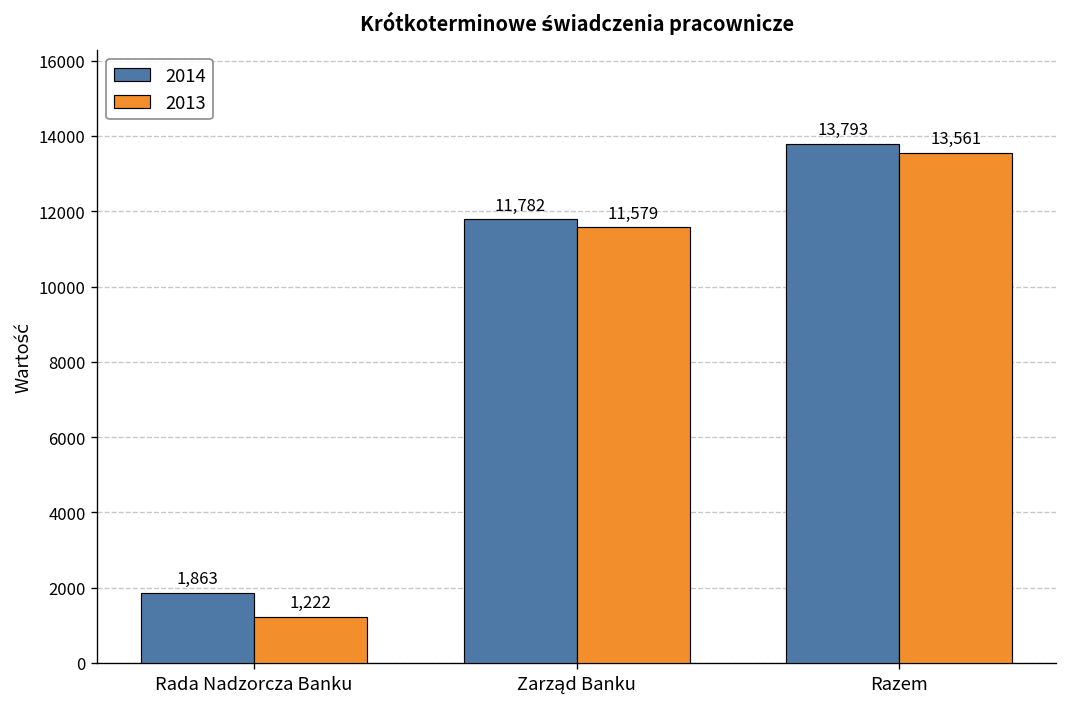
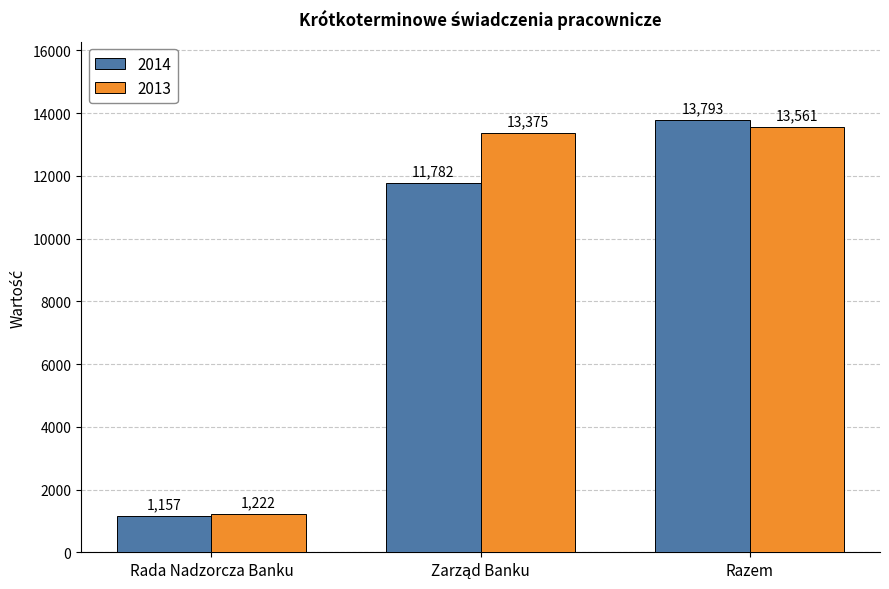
  {
    "2014": {
-     "Rada Nadzorcza Banku": "1,863",
+     "Rada Nadzorcza Banku": "1,157",
      "Zarząd Banku": "11,782",
      "Razem": "13,793"
    },
    "2013": {
      "Rada Nadzorcza Banku": "1,222",
-     "Zarząd Banku": "11,579",
+     "Zarząd Banku": "13,375",
      "Razem": "13,561"
    }
  }
